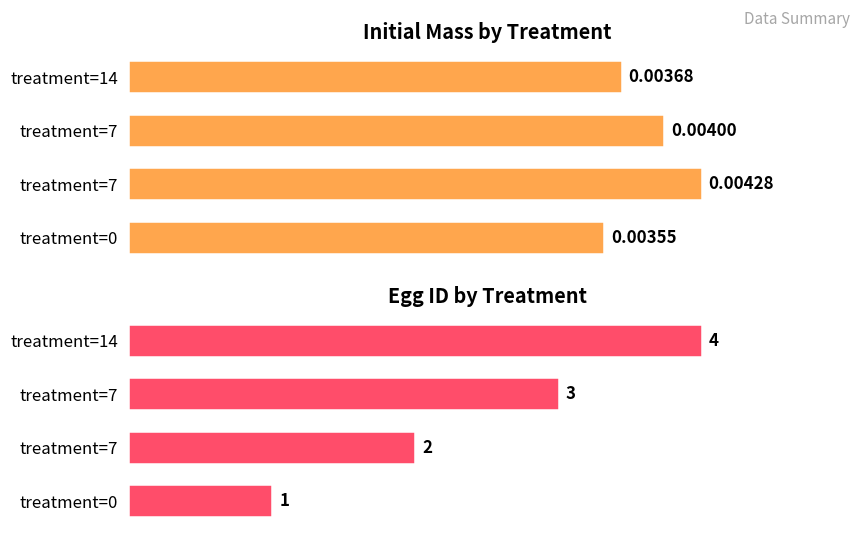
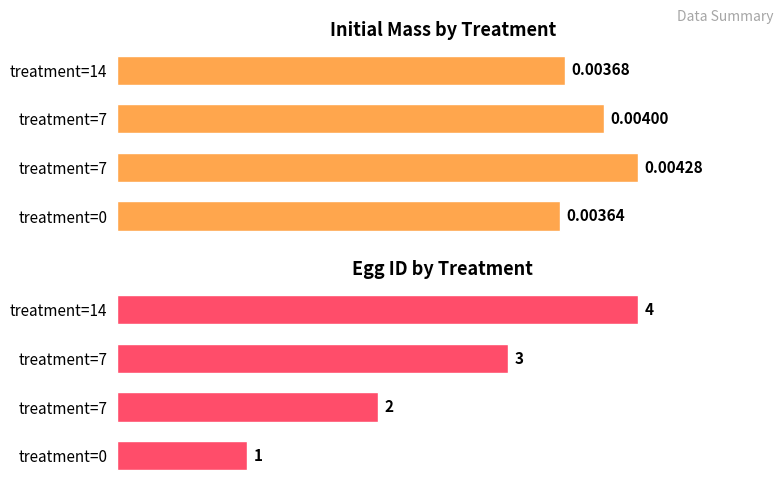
  {
    "Initial Mass by Treatment": {
      "treatment=14": 0.00368,
-     "treatment=0": 0.00355
+     "treatment=0": 0.00364
    },
    "Egg ID by Treatment": {
      "treatment=14": 4,
      "treatment=0": 1
    }
  }
